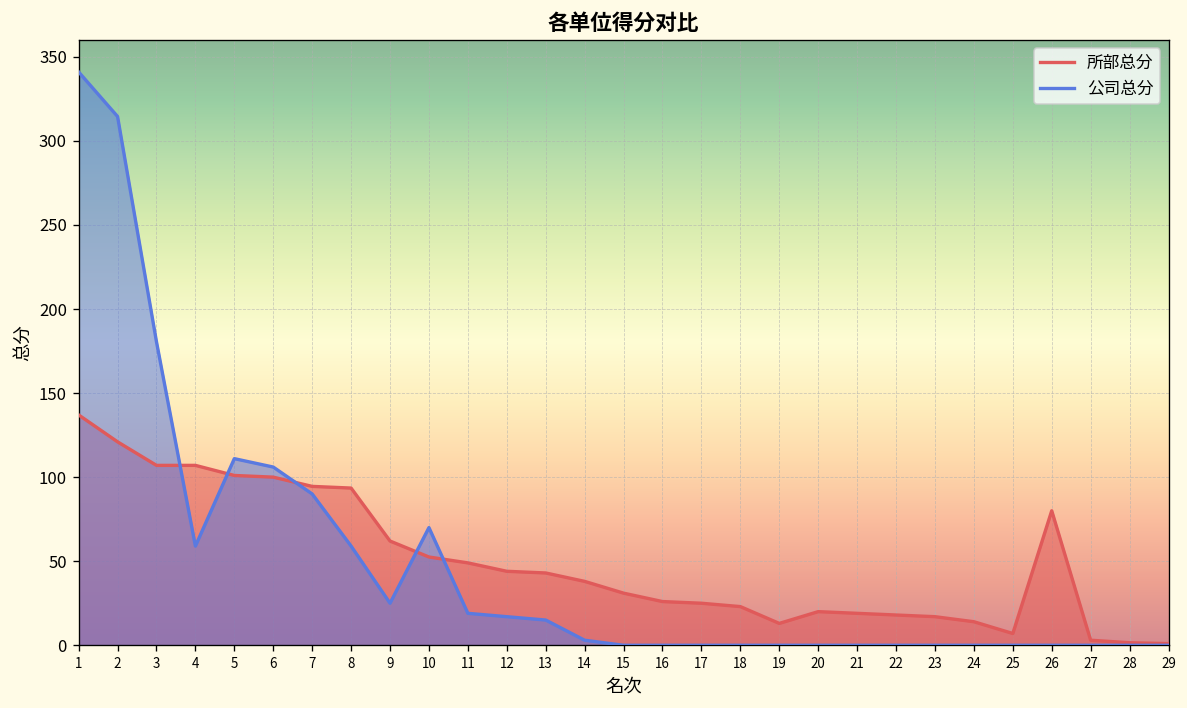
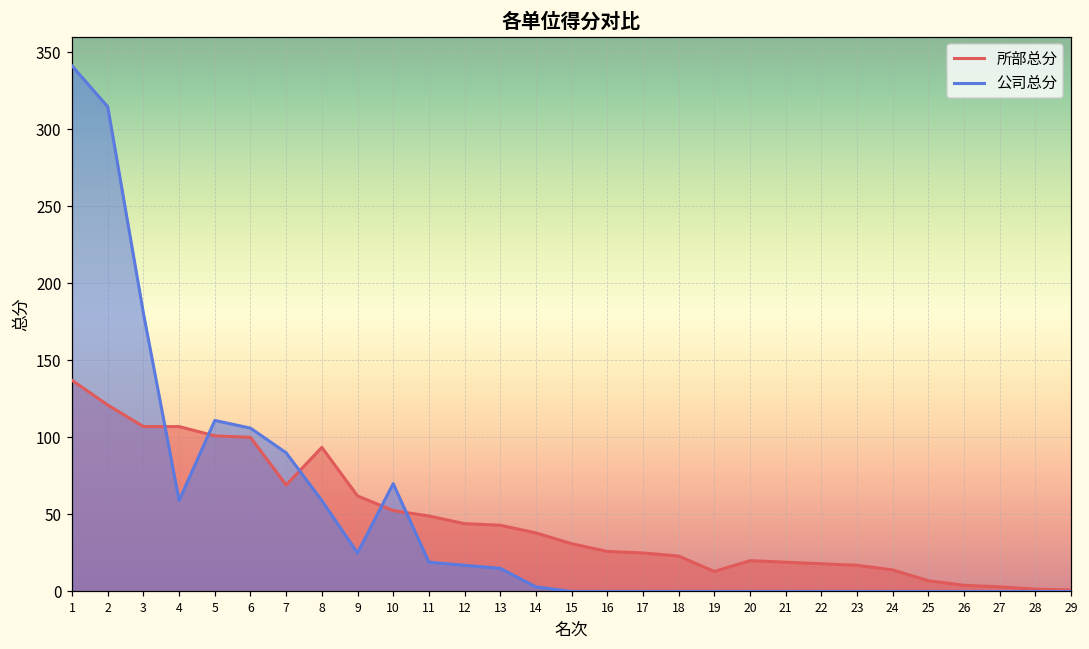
  {
    "所部总分": {
      "1": 137,
      "2": 121,
      "3": 107,
      "4": 107,
      "5": 101,
      "6": 100,
-     "7": 95,
+     "7": 69,
      "8": 94,
      "9": 62,
      "10": 53,
      "11": 49,
      "12": 44,
      "13": 43,
      "14": 38,
      "15": 31,
      "16": 26,
      "17": 25,
      "18": 23,
      "19": 13,
      "20": 20,
      "21": 19,
      "22": 18,
      "23": 17,
      "24": 14,
      "25": 7,
-     "26": 80,
+     "26": 4,
      "27": 3
    },
    "公司总分": {
      "1": 341,
      "2": 315,
      "3": 181,
      "4": 59,
      "5": 111,
      "6": 106,
      "7": 90,
      "8": 59,
      "9": 25,
      "10": 70,
      "11": 19,
      "12": 17,
      "13": 15,
      "14": 3,
      "15": 0,
      "16": 0,
      "17": 0,
      "18": 0,
      "19": 0,
      "20": 0,
      "21": 0,
      "22": 0,
      "23": 0,
      "24": 0,
      "25": 0,
      "26": 0,
      "27": 0
    }
  }
